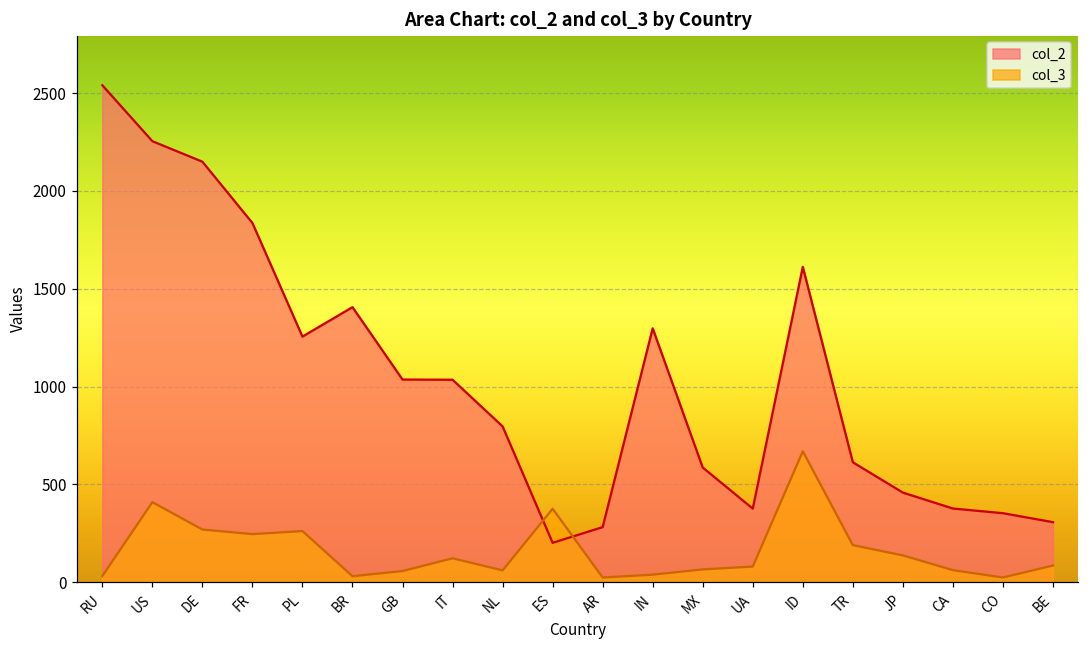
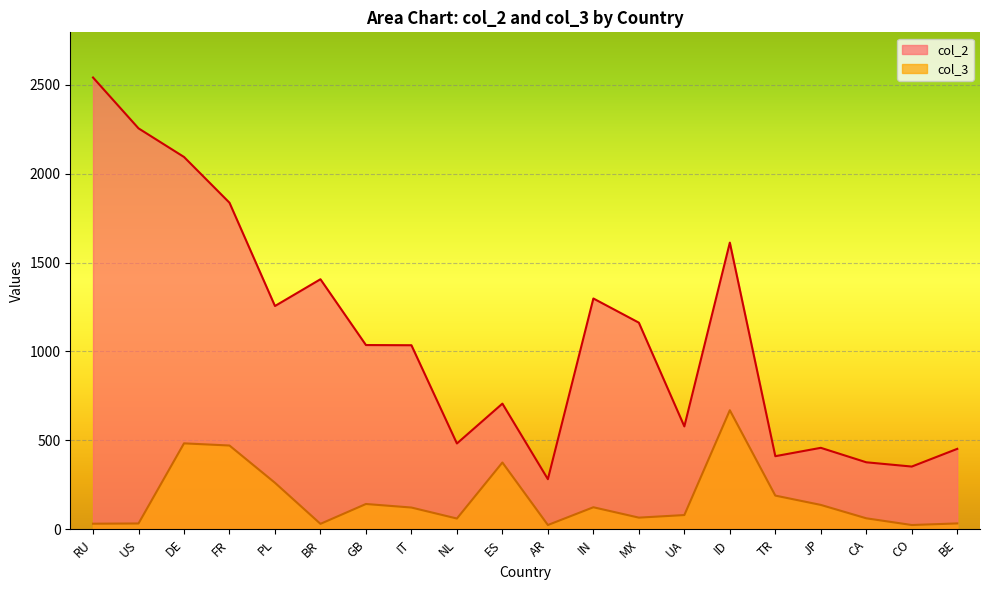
  {
    "col_2": {
      "RU": 2540,
      "US": 2250,
-     "DE": 2150,
+     "DE": 2090,
      "FR": 1840,
      "PL": 1260,
      "BR": 1410,
      "GB": 1040,
      "IT": 1030,
-     "NL": 800,
-     "ES": 200,
+     "NL": 480,
+     "ES": 710,
      "AR": 280,
      "IN": 1300,
-     "MX": 590,
-     "UA": 380,
+     "MX": 1160,
+     "UA": 580,
      "ID": 1610,
-     "TR": 610,
+     "TR": 410,
      "JP": 460,
      "CA": 380,
      "CO": 350,
-     "BE": 310
+     "BE": 450
    },
    "col_3": {
      "RU": 30,
-     "US": 410,
-     "DE": 270,
-     "FR": 250,
+     "US": 30,
+     "DE": 480,
+     "FR": 470,
      "PL": 260,
      "BR": 30,
-     "GB": 60,
+     "GB": 140,
      "IT": 120,
      "NL": 60,
      "ES": 380,
      "AR": 20,
-     "IN": 40,
+     "IN": 120,
      "MX": 70,
      "UA": 80,
      "ID": 670,
      "TR": 190,
      "JP": 140,
      "CA": 60,
      "CO": 20,
-     "BE": 90
+     "BE": 30
    }
  }
